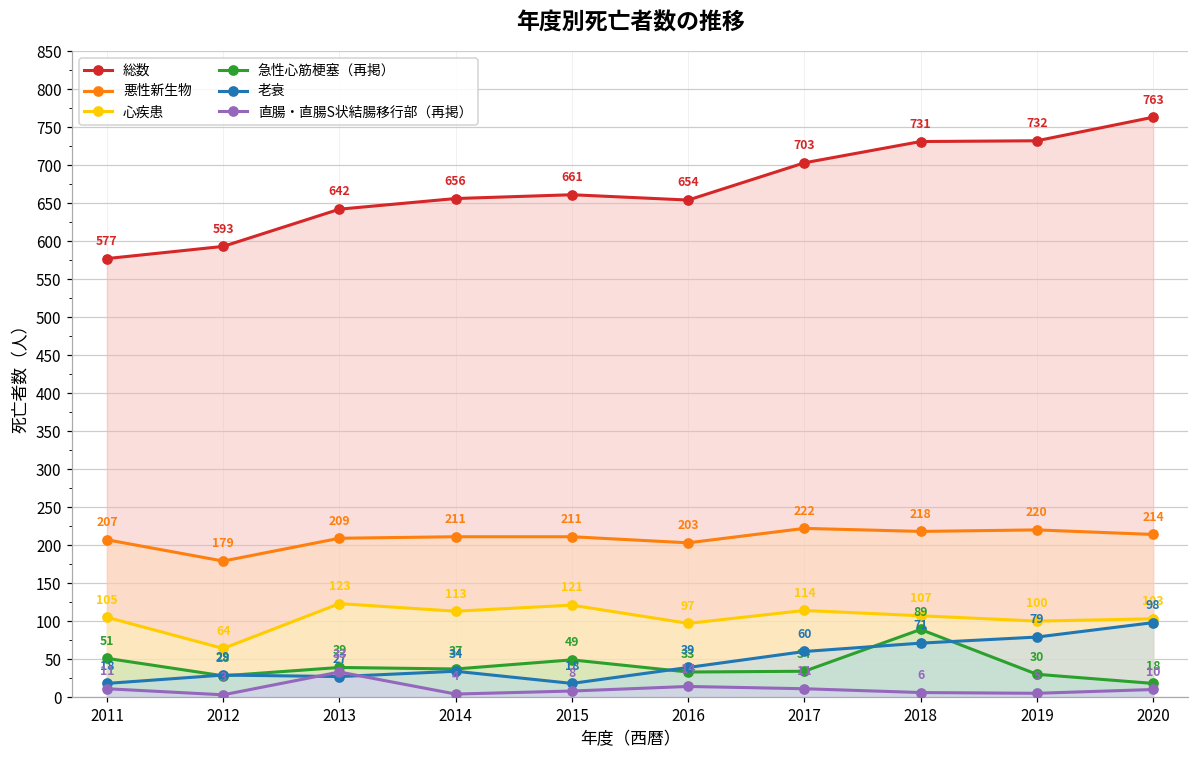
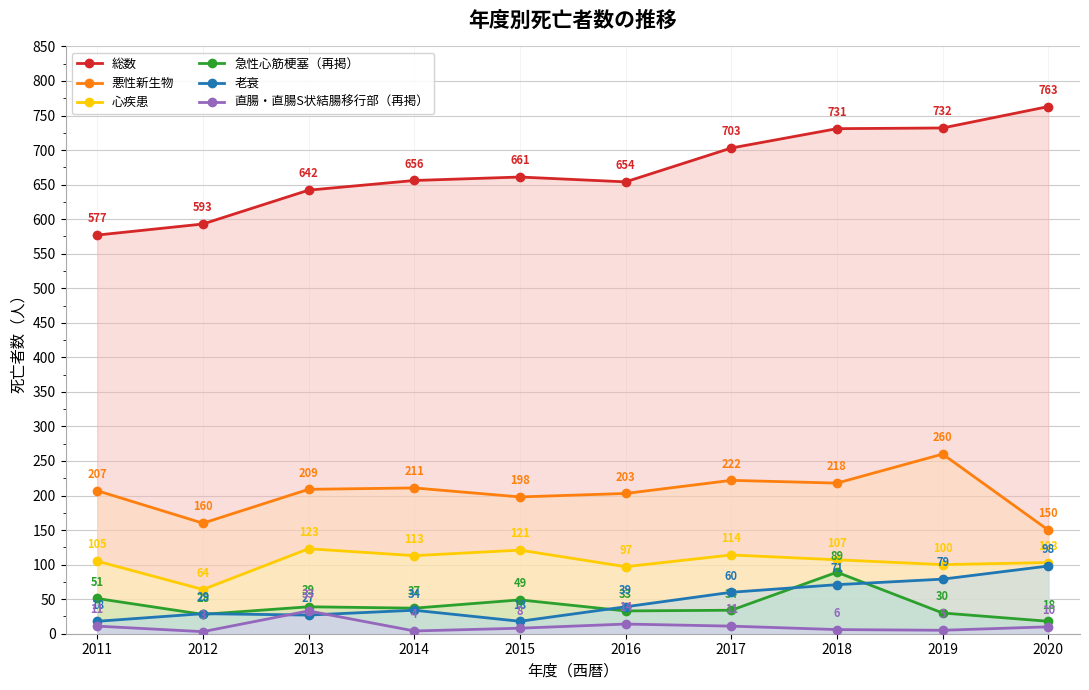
  {
    "総数": {
      "2011": 577,
      "2012": 593,
      "2013": 642,
      "2014": 656,
      "2015": 661,
      "2016": 654,
      "2017": 703,
      "2018": 731,
      "2019": 732,
      "2020": 763
    },
    "悪性新生物": {
      "2011": 207,
-     "2012": 179,
+     "2012": 160,
      "2013": 209,
      "2014": 211,
-     "2015": 211,
+     "2015": 198,
      "2016": 203,
      "2017": 222,
      "2018": 218,
-     "2019": 220,
-     "2020": 214
+     "2019": 260,
+     "2020": 150
    },
    "心疾患": {
      "2011": 105,
      "2012": 64,
      "2013": 123,
      "2014": 113,
      "2015": 121,
      "2016": 97,
      "2017": 114,
      "2018": 107,
      "2019": 100
    },
    "急性心筋梗塞（再掲）": {
      "2011": 51,
      "2015": 49,
      "2019": 30
    },
    "老衰": {
      "2017": 60
    },
    "直腸・直腸S状結腸移行部（再掲）": {
      "2018": 6
    }
  }
